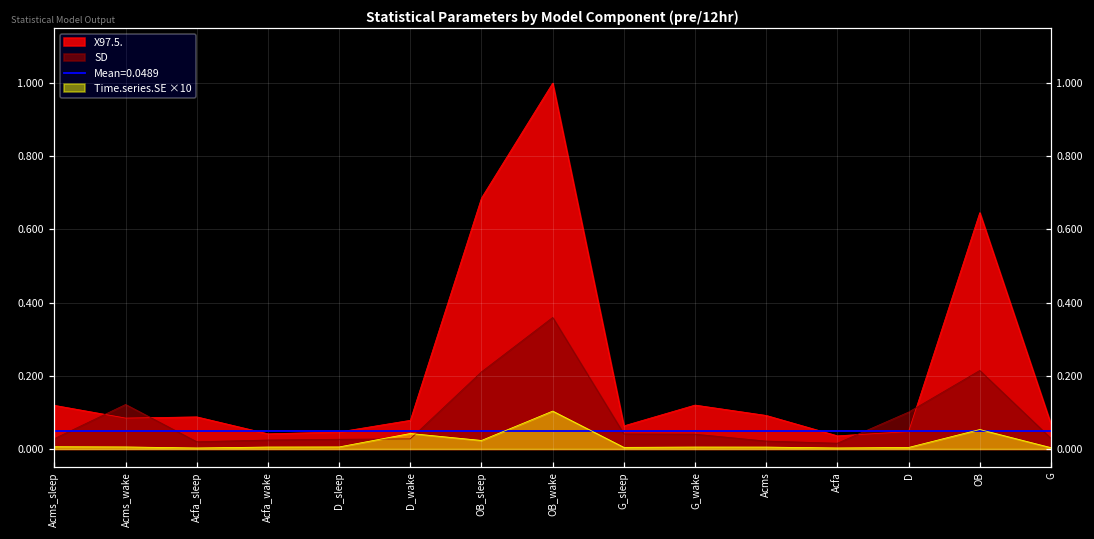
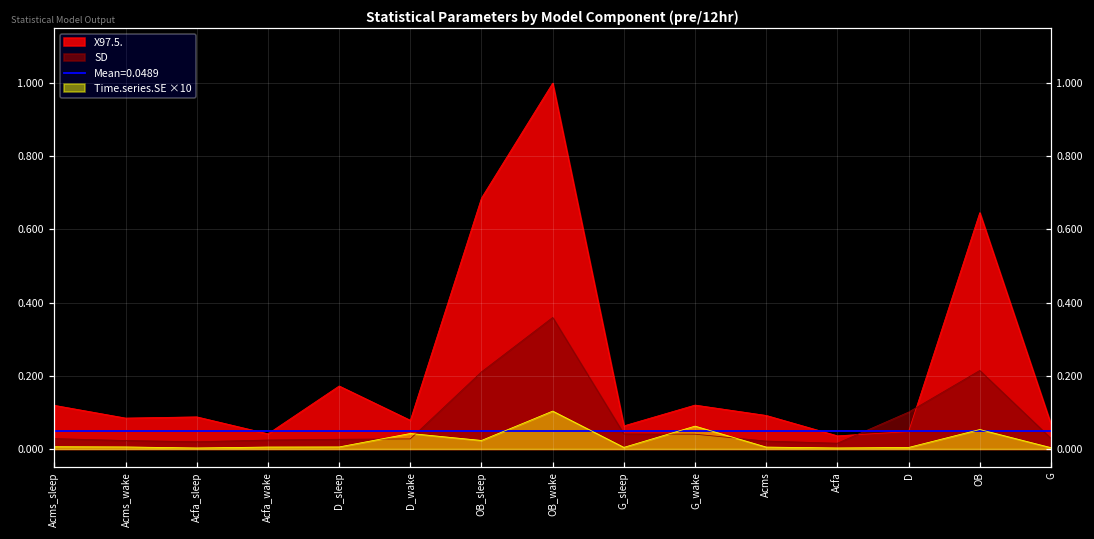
  {
    "X97.5.": {
      "Acms_sleep": 0.12,
      "Acms_wake": 0.08,
      "Acfa_sleep": 0.09,
      "Acfa_wake": 0.04,
-     "D_sleep": 0.05,
+     "D_sleep": 0.17,
      "D_wake": 0.08,
      "OB_sleep": 0.69,
      "OB_wake": 1.00,
      "G_sleep": 0.06,
      "G_wake": 0.12,
      "Acms": 0.09,
      "Acfa": 0.04,
      "D": 0.05,
      "OB": 0.65,
      "G": 0.07
    },
    "SD": {
      "Acms_sleep": 0.03,
-     "Acms_wake": 0.12,
+     "Acms_wake": 0.02,
      "Acfa_sleep": 0.02,
      "Acfa_wake": 0.02,
      "D_sleep": 0.03,
      "D_wake": 0.03,
      "OB_sleep": 0.21,
      "OB_wake": 0.36,
      "G_sleep": 0.04,
      "G_wake": 0.04,
      "Acms": 0.02,
      "Acfa": 0.02,
      "D": 0.10,
      "OB": 0.21,
      "G": 0.03
    },
    "Time.series.SE ×10": {
      "Acms_sleep": 0.01,
      "Acms_wake": 0.01,
      "Acfa_sleep": 0.00,
      "Acfa_wake": 0.01,
      "D_sleep": 0.01,
      "D_wake": 0.04,
      "OB_sleep": 0.02,
      "OB_wake": 0.10,
      "G_sleep": 0.00,
-     "G_wake": 0.01,
+     "G_wake": 0.06,
      "Acms": 0.01,
      "Acfa": 0.00,
      "D": 0.00,
      "OB": 0.05,
      "G": 0.00
    }
  }
